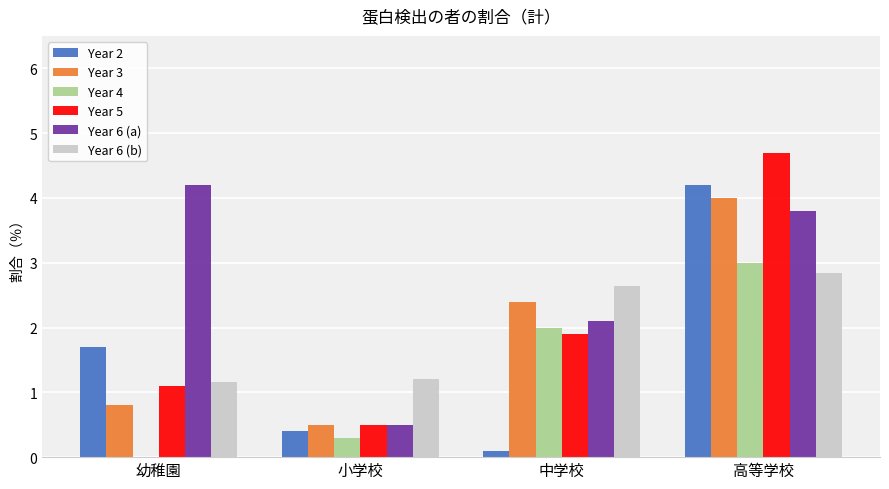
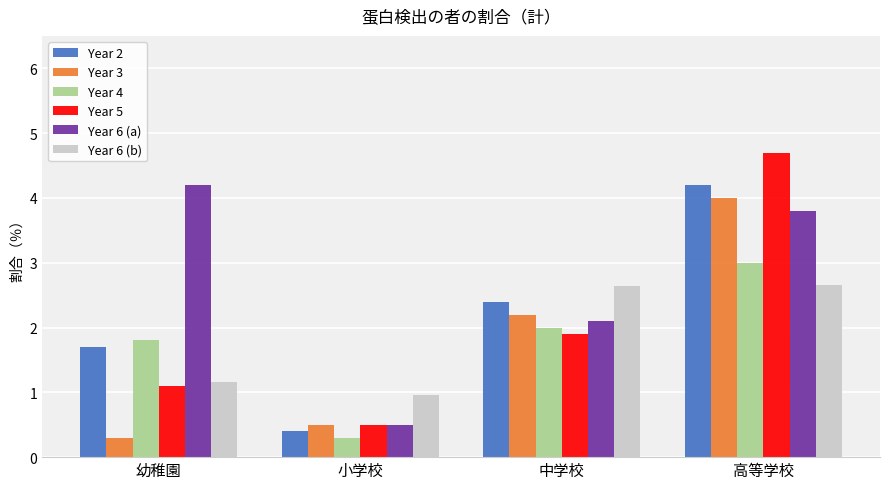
  {
    "Year 2": {
      "幼稚園": 1.7,
      "小学校": 0.4,
-     "中学校": 0.1,
+     "中学校": 2.4,
      "高等学校": 4.2
    },
    "Year 3": {
-     "幼稚園": 0.8,
+     "幼稚園": 0.3,
      "小学校": 0.5,
-     "中学校": 2.4,
+     "中学校": 2.2,
      "高等学校": 4.0
    },
    "Year 4": {
-     "幼稚園": 0.0,
+     "幼稚園": 1.8,
      "小学校": 0.3,
      "中学校": 2.0,
      "高等学校": 3.0
    },
    "Year 5": {
      "幼稚園": 1.1,
      "小学校": 0.5,
      "中学校": 1.9,
      "高等学校": 4.7
    },
    "Year 6 (a)": {
      "幼稚園": 4.2,
      "小学校": 0.5,
      "中学校": 2.1,
      "高等学校": 3.8
    },
    "Year 6 (b)": {
      "幼稚園": 1.2,
-     "小学校": 1.2,
+     "小学校": 1.0,
      "中学校": 2.6,
-     "高等学校": 2.8
+     "高等学校": 2.7
    }
  }
